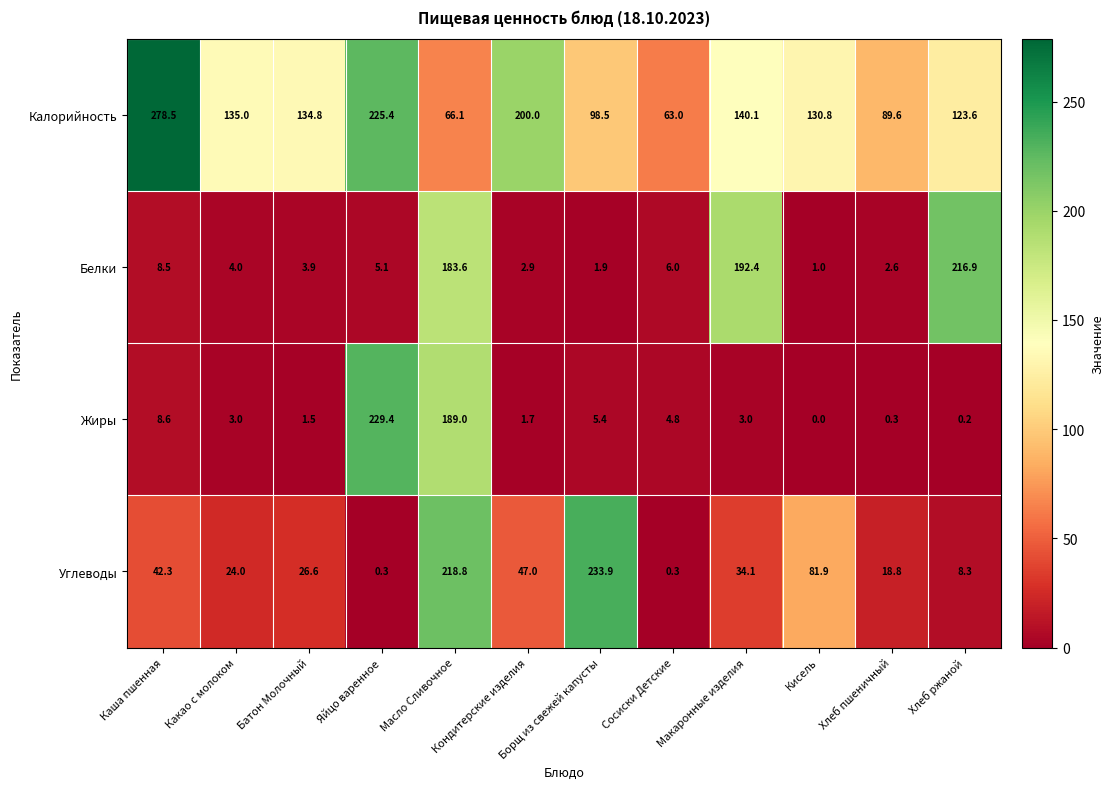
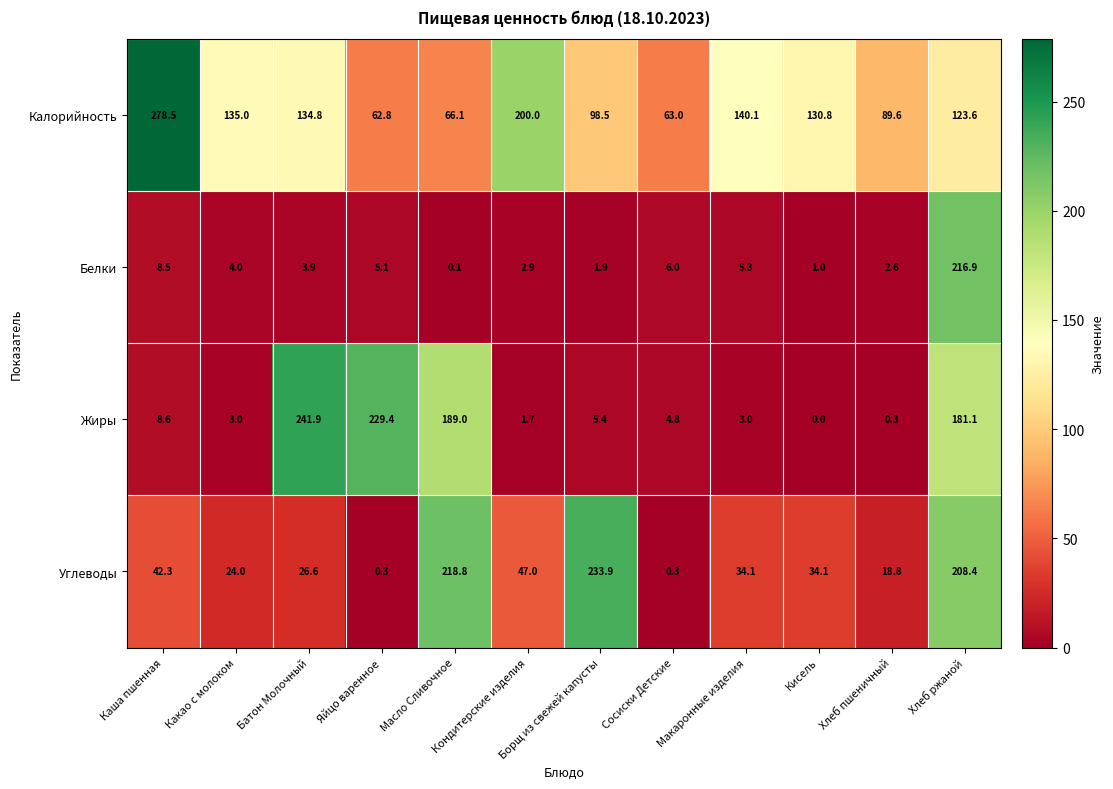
  {
    "Калорийность": {
      "Каша пшенная": 278.5,
      "Какао с молоком": 135.0,
      "Батон Молочный": 134.8,
-     "Яйцо варенное": 225.4,
+     "Яйцо варенное": 62.8,
      "Масло Сливочное": 66.1,
      "Кондитерские изделия": 200.0,
      "Борщ из свежей капусты": 98.5,
      "Сосиски Детские": 63.0,
      "Макаронные изделия": 140.1,
      "Кисель": 130.8,
      "Хлеб пшеничный": 89.6,
      "Хлеб ржаной": 123.6
    },
    "Белки": {
      "Каша пшенная": 8.5,
      "Какао с молоком": 4.0,
      "Батон Молочный": 3.9,
      "Яйцо варенное": 5.1,
-     "Масло Сливочное": 183.6,
+     "Масло Сливочное": 0.1,
      "Кондитерские изделия": 2.9,
      "Борщ из свежей капусты": 1.9,
      "Сосиски Детские": 6.0,
-     "Макаронные изделия": 192.4,
+     "Макаронные изделия": 5.3,
      "Кисель": 1.0,
      "Хлеб пшеничный": 2.6,
      "Хлеб ржаной": 216.9
    },
    "Жиры": {
      "Каша пшенная": 8.6,
      "Какао с молоком": 3.0,
-     "Батон Молочный": 1.5,
+     "Батон Молочный": 241.9,
      "Яйцо варенное": 229.4,
      "Масло Сливочное": 189.0,
      "Кондитерские изделия": 1.7,
      "Борщ из свежей капусты": 5.4,
      "Сосиски Детские": 4.8,
      "Макаронные изделия": 3.0,
      "Кисель": 0.0,
      "Хлеб пшеничный": 0.3,
-     "Хлеб ржаной": 0.2
+     "Хлеб ржаной": 181.1
    },
    "Углеводы": {
      "Каша пшенная": 42.3,
      "Какао с молоком": 24.0,
      "Батон Молочный": 26.6,
      "Яйцо варенное": 0.3,
      "Масло Сливочное": 218.8,
      "Кондитерские изделия": 47.0,
      "Борщ из свежей капусты": 233.9,
      "Сосиски Детские": 0.3,
      "Макаронные изделия": 34.1,
-     "Кисель": 81.9,
+     "Кисель": 34.1,
      "Хлеб пшеничный": 18.8,
-     "Хлеб ржаной": 8.3
+     "Хлеб ржаной": 208.4
    }
  }
